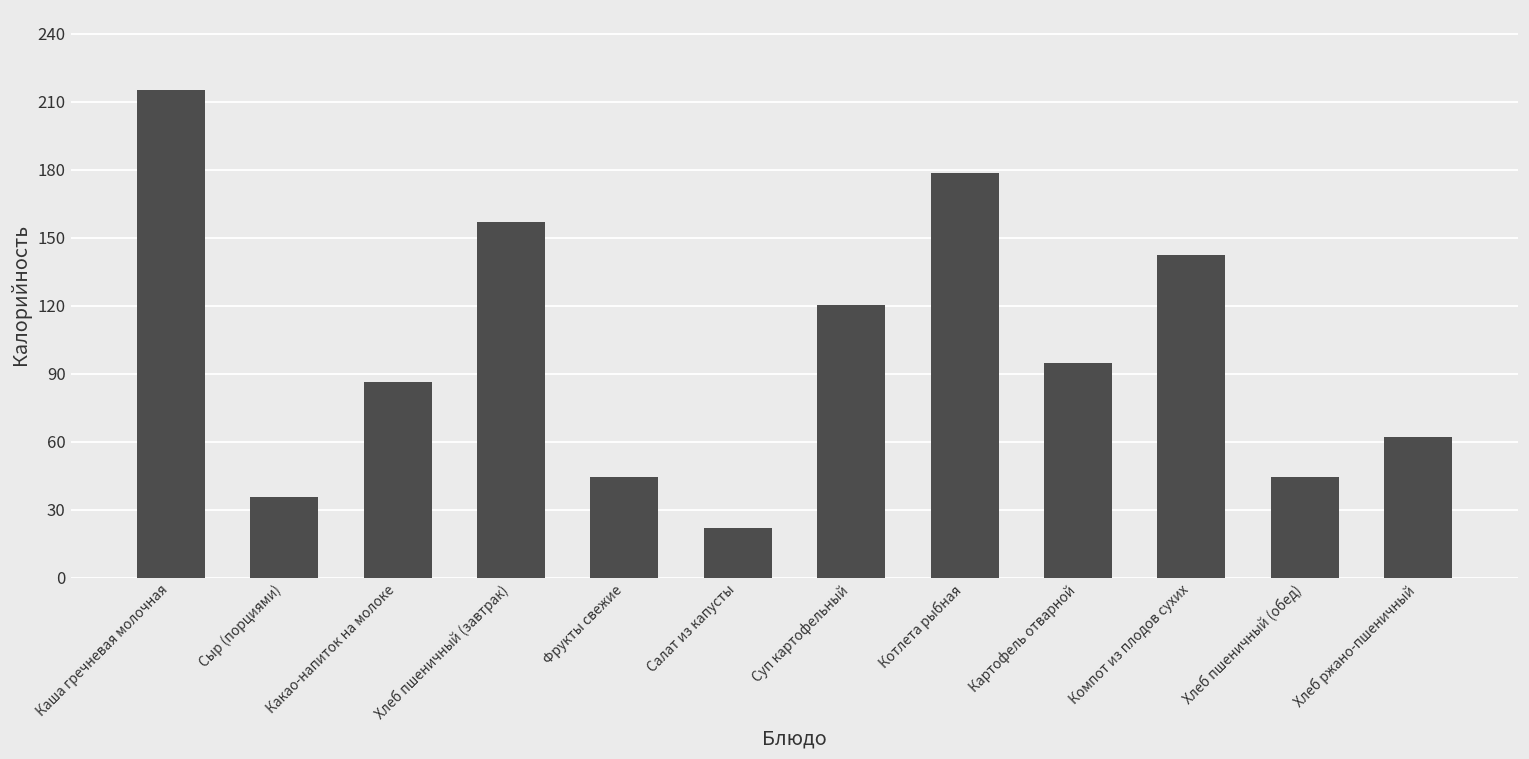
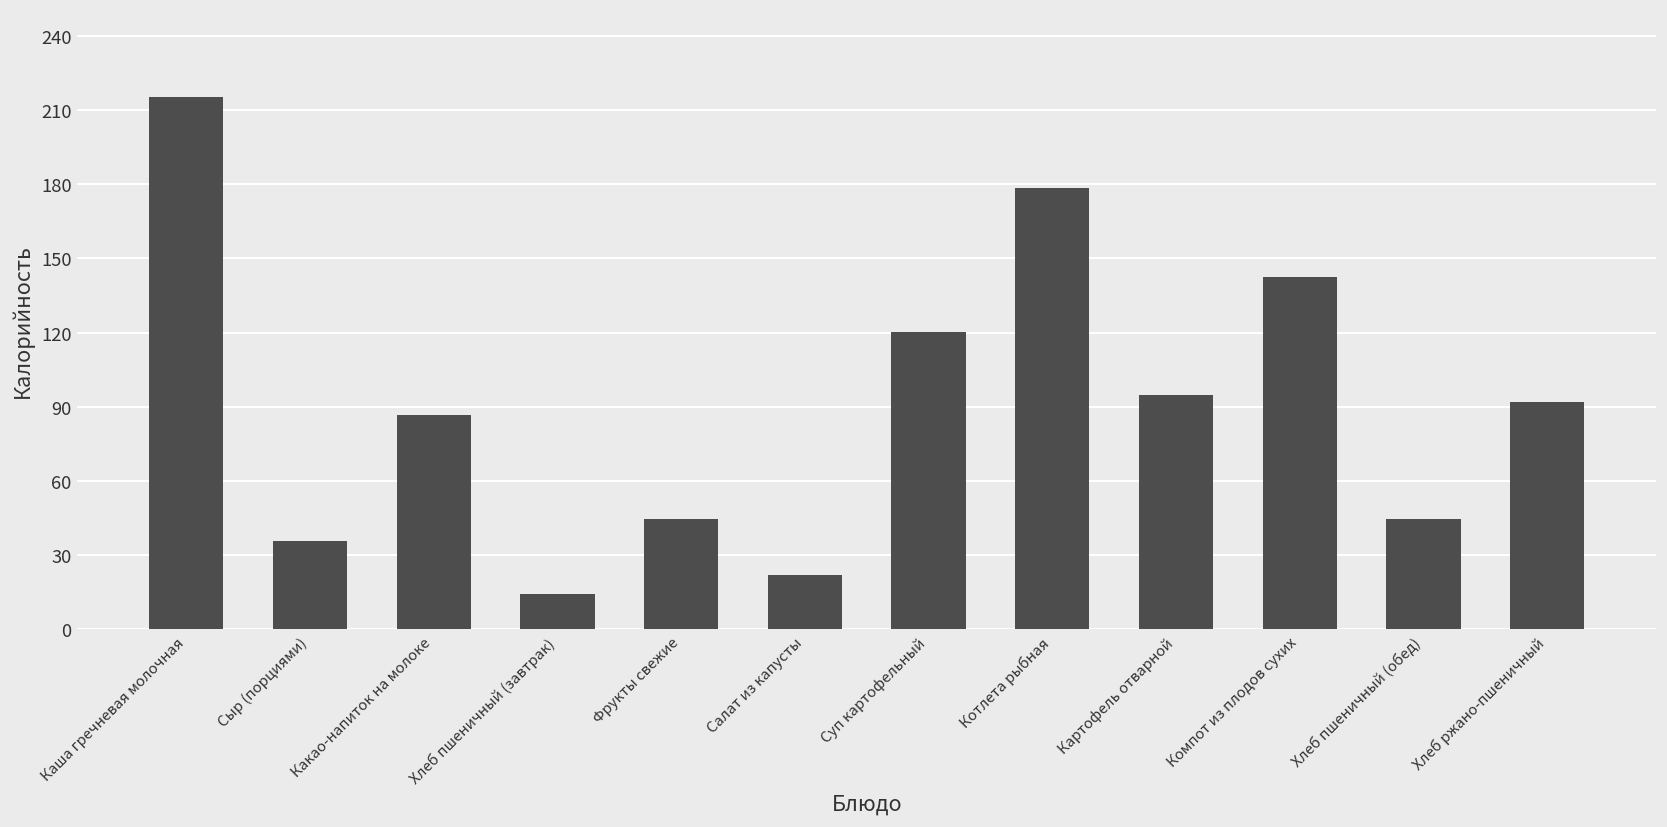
  {
    "Каша гречневая молочная": 215,
    "Сыр (порциями)": 36,
    "Какао-напиток на молоке": 87,
-   "Хлеб пшеничный (завтрак)": 157,
+   "Хлеб пшеничный (завтрак)": 14,
    "Фрукты свежие": 44,
    "Салат из капусты": 22,
    "Суп картофельный": 120,
    "Котлета рыбная": 179,
    "Картофель отварной": 95,
    "Компот из плодов сухих": 143,
    "Хлеб пшеничный (обед)": 45,
-   "Хлеб ржано-пшеничный": 62
+   "Хлеб ржано-пшеничный": 92
  }
